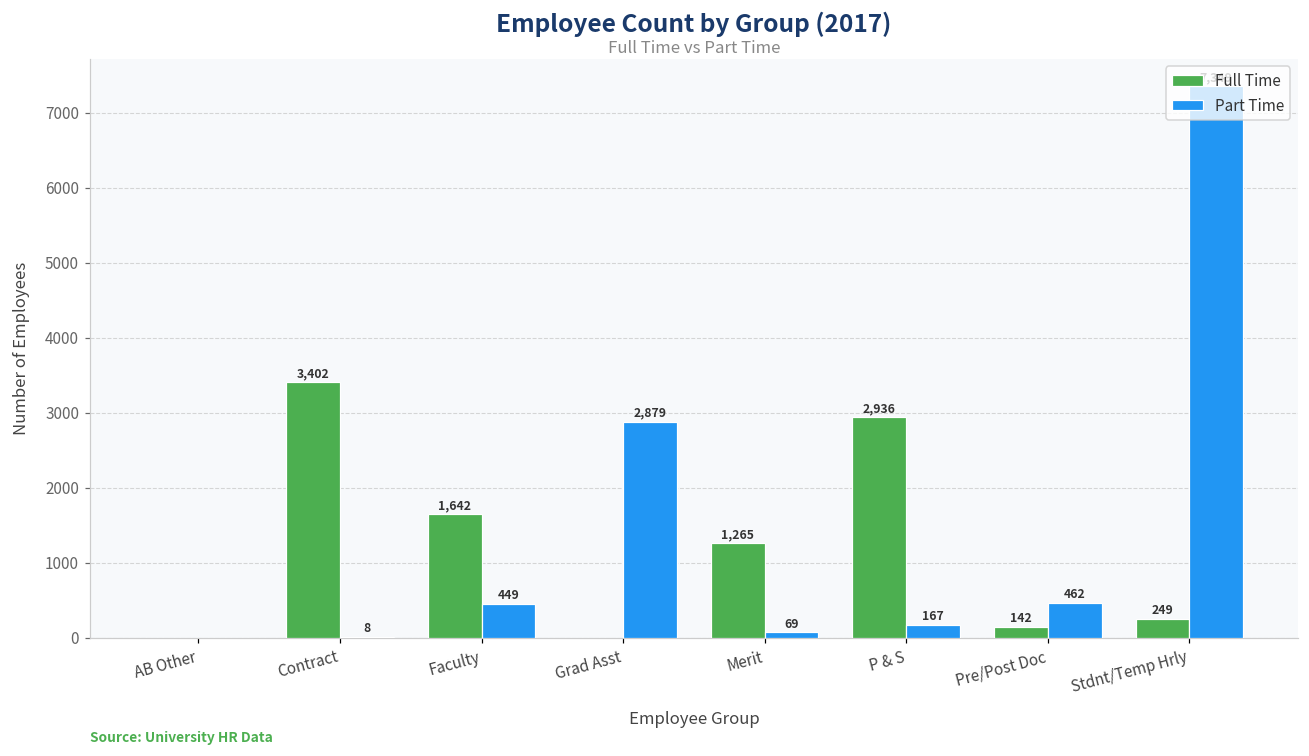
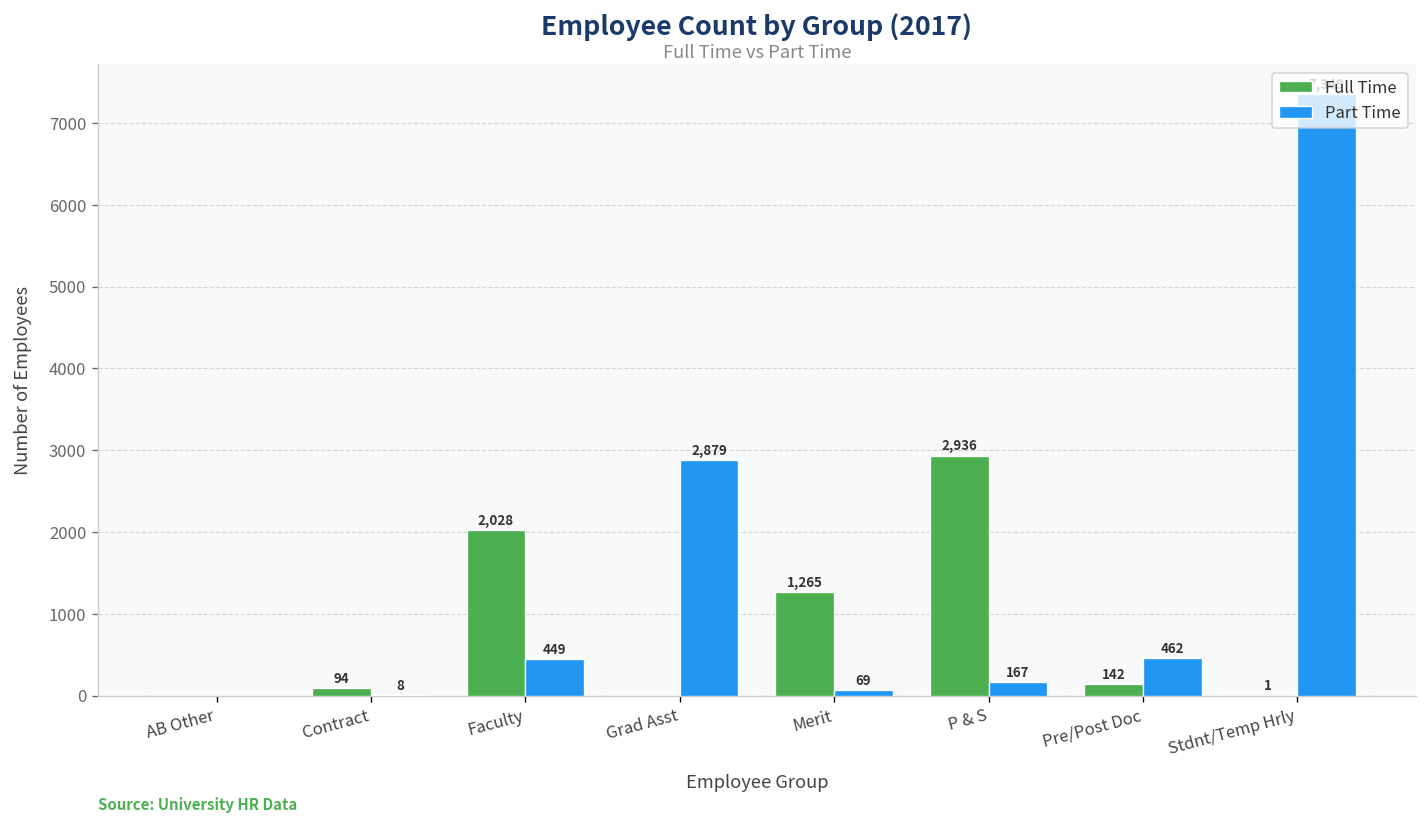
  {
    "Full Time": {
-     "Contract": "3,402",
-     "Faculty": "1,642",
+     "Contract": "94",
+     "Faculty": "2,028",
      "Merit": "1,265",
      "P & S": "2,936",
      "Pre/Post Doc": "142",
-     "Stdnt/Temp Hrly": "249"
+     "Stdnt/Temp Hrly": "1"
    },
    "Part Time": {
      "Contract": "8",
      "Faculty": "449",
      "Grad Asst": "2,879",
      "Merit": "69",
      "P & S": "167",
      "Pre/Post Doc": "462"
    }
  }
